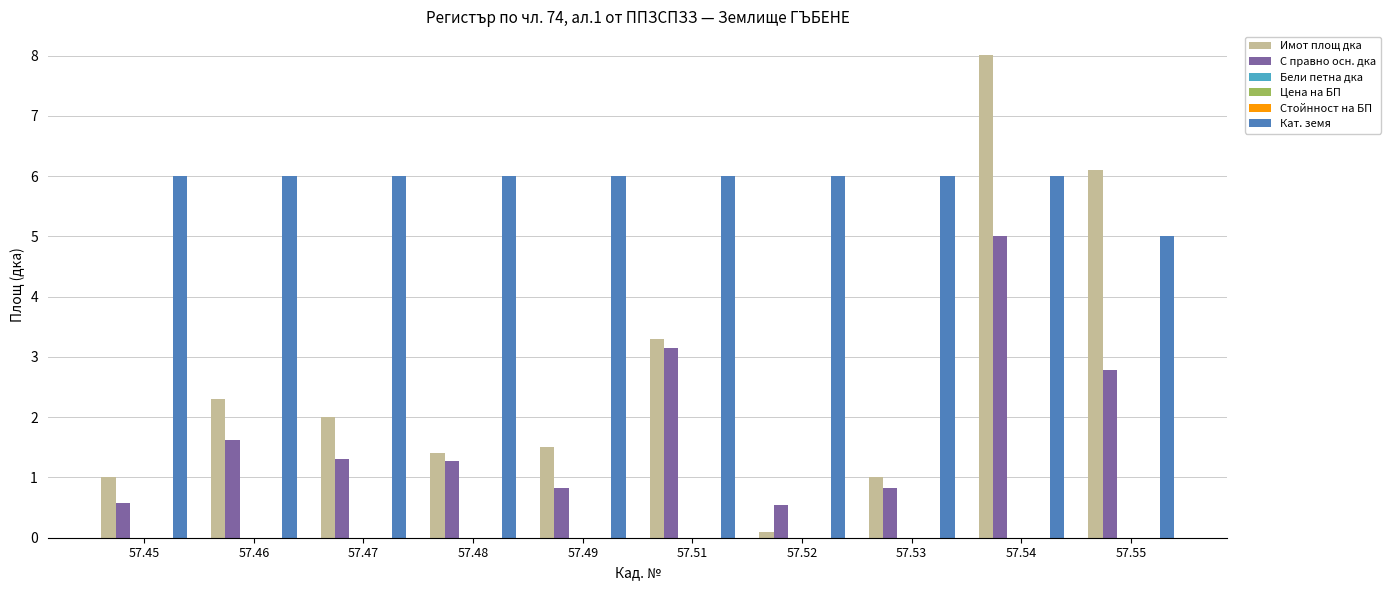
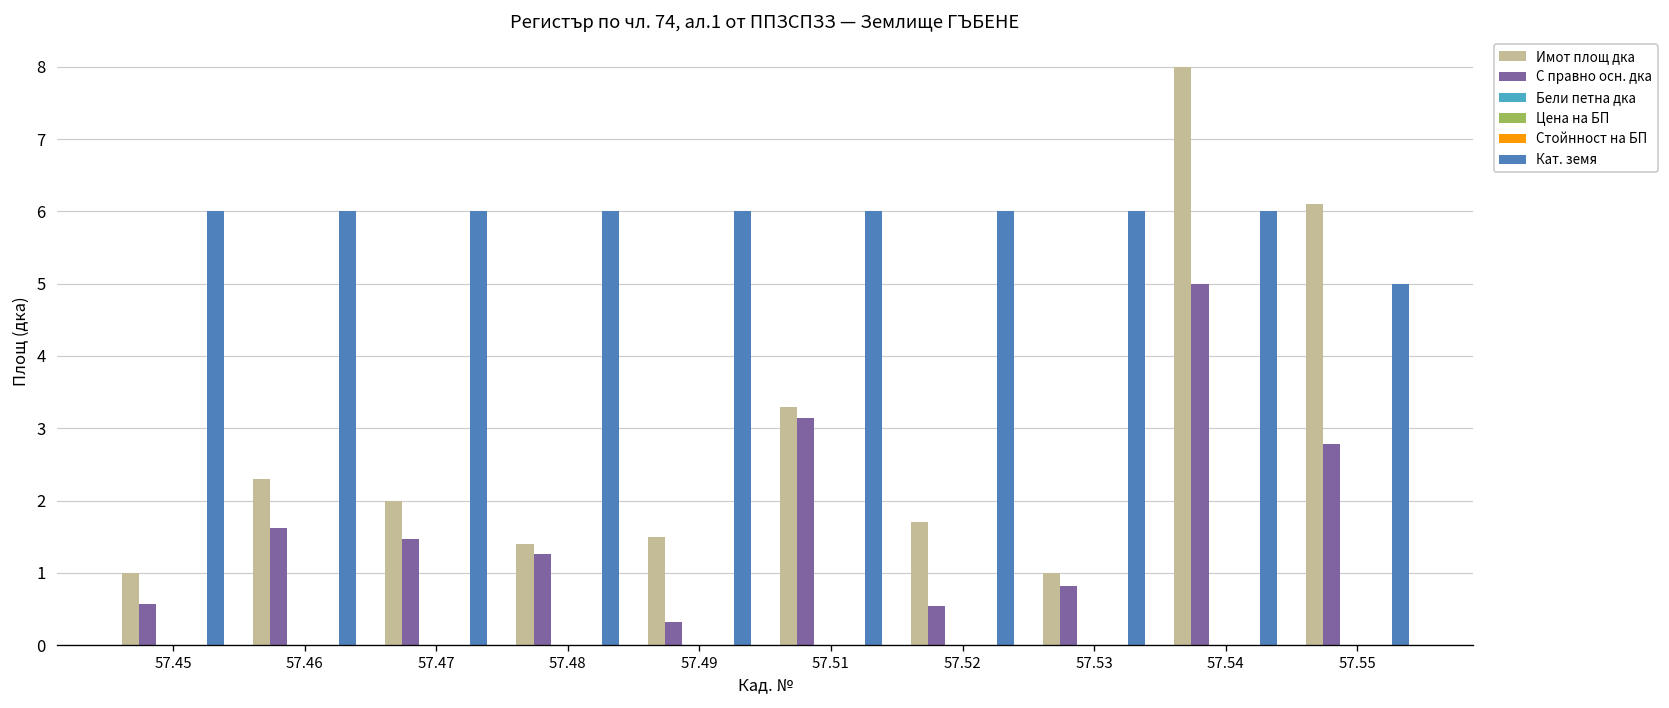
  {
    "Имот площ дка": {
      "57.45": 1.0,
      "57.46": 2.3,
      "57.47": 2.0,
      "57.48": 1.4,
      "57.49": 1.5,
      "57.51": 3.3,
-     "57.52": 0.1,
+     "57.52": 1.7,
      "57.53": 1.0,
      "57.54": 8.0,
      "57.55": 6.1
    },
    "С правно осн. дка": {
      "57.45": 0.6,
      "57.46": 1.6,
-     "57.47": 1.3,
+     "57.47": 1.5,
      "57.48": 1.3,
-     "57.49": 0.8,
+     "57.49": 0.3,
      "57.51": 3.1,
      "57.52": 0.5,
      "57.53": 0.8,
      "57.54": 5.0,
      "57.55": 2.8
    },
    "Цена на БП": {
      "57.45": 0.0,
      "57.46": 0.0,
      "57.47": 0.0,
      "57.48": 0.0,
      "57.49": 0.0,
      "57.51": 0.0,
      "57.52": 0.0,
      "57.53": 0.0,
      "57.54": 0.0,
      "57.55": 0.0
    },
    "Стойнност на БП": {
      "57.45": 0.0,
      "57.46": 0.0,
      "57.47": 0.0,
      "57.48": 0.0,
      "57.49": 0.0,
      "57.51": 0.0,
      "57.52": 0.0,
      "57.53": 0.0,
      "57.54": 0.0,
      "57.55": 0.0
    }
  }
